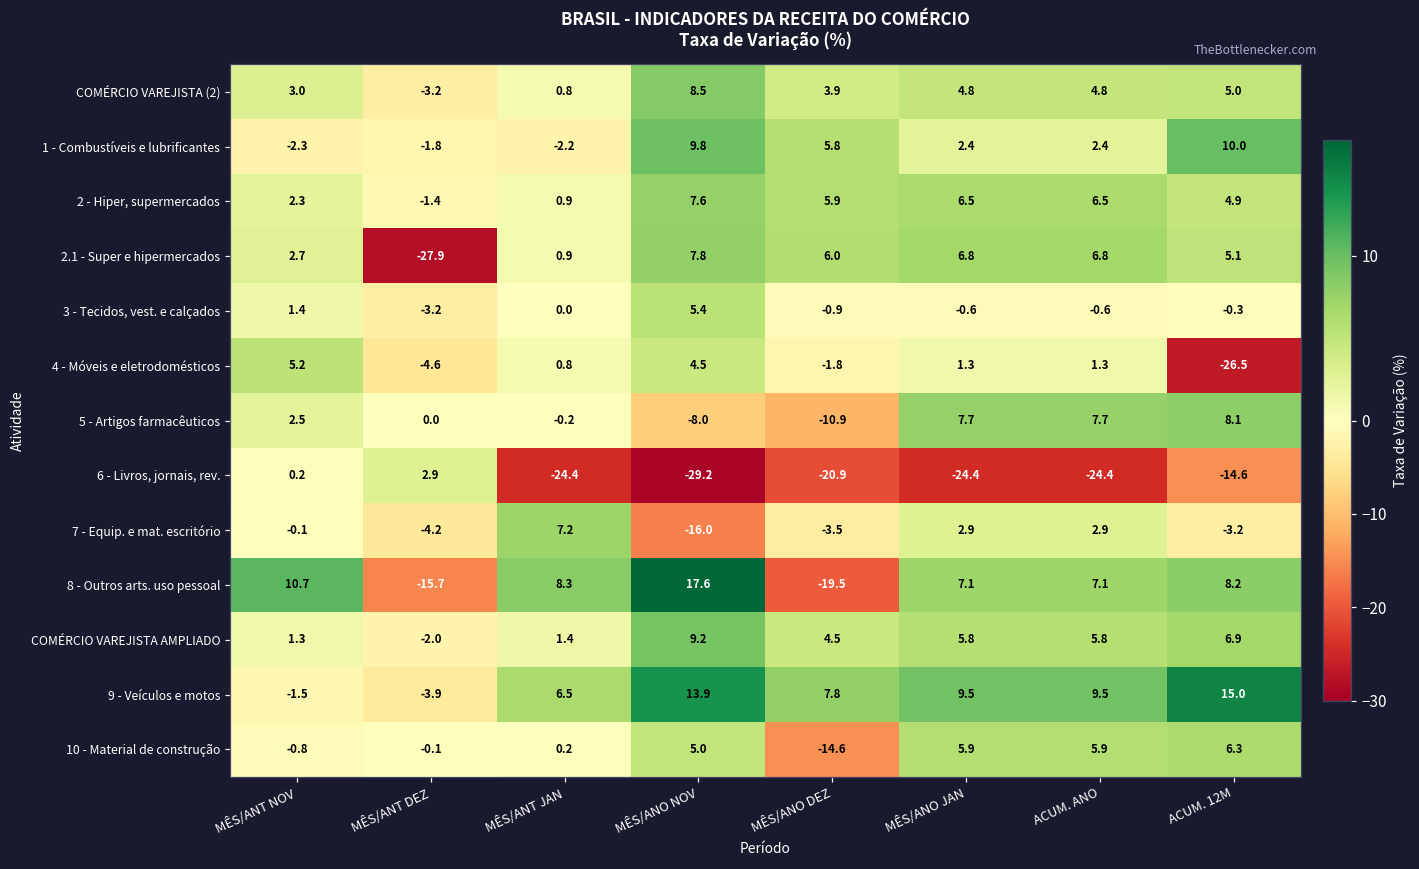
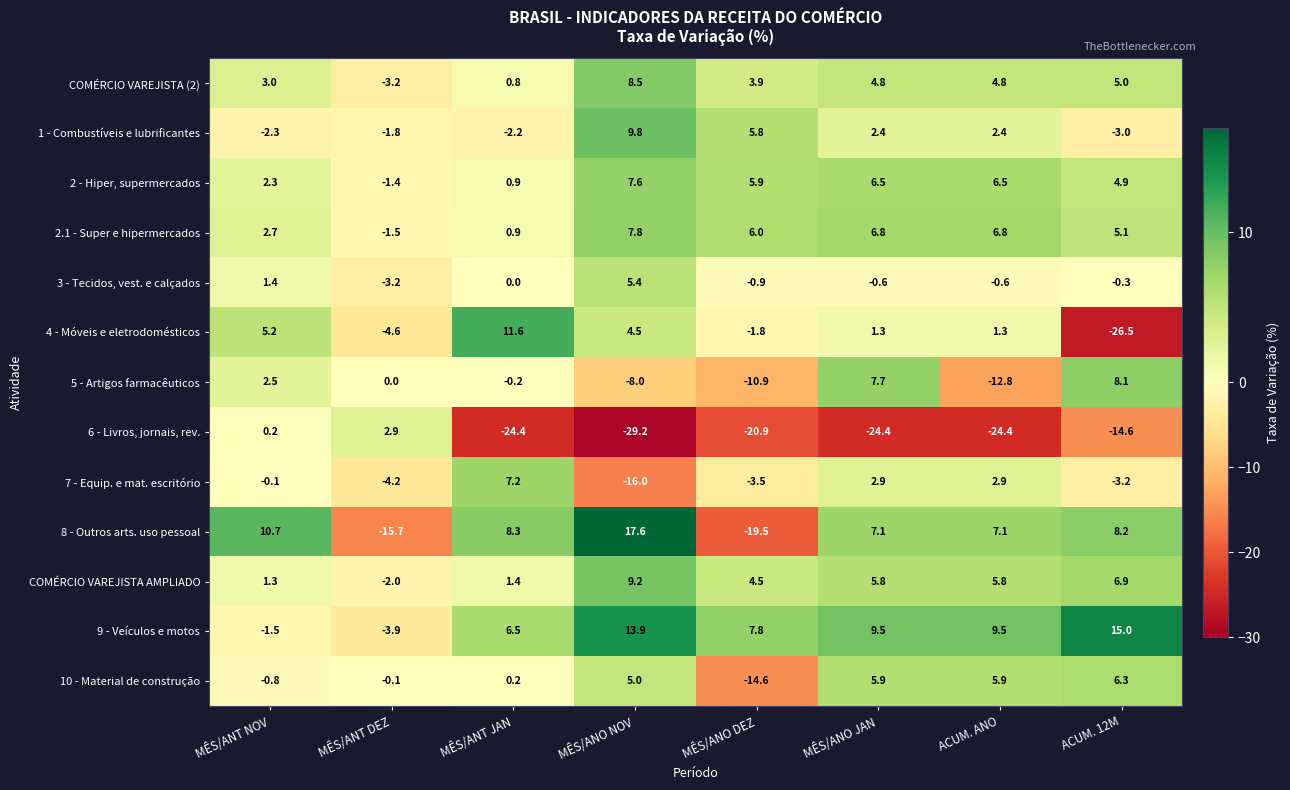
  {
    "COMÉRCIO VAREJISTA (2)": {
      "MÊS/ANT NOV": 3.0,
      "MÊS/ANT DEZ": -3.2,
      "MÊS/ANT JAN": 0.8,
      "MÊS/ANO NOV": 8.5,
      "MÊS/ANO DEZ": 3.9,
      "MÊS/ANO JAN": 4.8,
      "ACUM. ANO": 4.8,
      "ACUM. 12M": 5.0
    },
    "1 - Combustíveis e lubrificantes": {
      "MÊS/ANT NOV": -2.3,
      "MÊS/ANT DEZ": -1.8,
      "MÊS/ANT JAN": -2.2,
      "MÊS/ANO NOV": 9.8,
      "MÊS/ANO DEZ": 5.8,
      "MÊS/ANO JAN": 2.4,
      "ACUM. ANO": 2.4,
-     "ACUM. 12M": 10.0
+     "ACUM. 12M": -3.0
    },
    "2 - Hiper, supermercados": {
      "MÊS/ANT NOV": 2.3,
      "MÊS/ANT DEZ": -1.4,
      "MÊS/ANT JAN": 0.9,
      "MÊS/ANO NOV": 7.6,
      "MÊS/ANO DEZ": 5.9,
      "MÊS/ANO JAN": 6.5,
      "ACUM. ANO": 6.5,
      "ACUM. 12M": 4.9
    },
    "2.1 - Super e hipermercados": {
      "MÊS/ANT NOV": 2.7,
-     "MÊS/ANT DEZ": -27.9,
+     "MÊS/ANT DEZ": -1.5,
      "MÊS/ANT JAN": 0.9,
      "MÊS/ANO NOV": 7.8,
      "MÊS/ANO DEZ": 6.0,
      "MÊS/ANO JAN": 6.8,
      "ACUM. ANO": 6.8,
      "ACUM. 12M": 5.1
    },
    "3 - Tecidos, vest. e calçados": {
      "MÊS/ANT NOV": 1.4,
      "MÊS/ANT DEZ": -3.2,
      "MÊS/ANT JAN": 0.0,
      "MÊS/ANO NOV": 5.4,
      "MÊS/ANO DEZ": -0.9,
      "MÊS/ANO JAN": -0.6,
      "ACUM. ANO": -0.6,
      "ACUM. 12M": -0.3
    },
    "4 - Móveis e eletrodomésticos": {
      "MÊS/ANT NOV": 5.2,
      "MÊS/ANT DEZ": -4.6,
-     "MÊS/ANT JAN": 0.8,
+     "MÊS/ANT JAN": 11.6,
      "MÊS/ANO NOV": 4.5,
      "MÊS/ANO DEZ": -1.8,
      "MÊS/ANO JAN": 1.3,
      "ACUM. ANO": 1.3,
      "ACUM. 12M": -26.5
    },
    "5 - Artigos farmacêuticos": {
      "MÊS/ANT NOV": 2.5,
      "MÊS/ANT DEZ": 0.0,
      "MÊS/ANT JAN": -0.2,
      "MÊS/ANO NOV": -8.0,
      "MÊS/ANO DEZ": -10.9,
      "MÊS/ANO JAN": 7.7,
-     "ACUM. ANO": 7.7,
+     "ACUM. ANO": -12.8,
      "ACUM. 12M": 8.1
    },
    "6 - Livros, jornais, rev.": {
      "MÊS/ANT NOV": 0.2,
      "MÊS/ANT DEZ": 2.9,
      "MÊS/ANT JAN": -24.4,
      "MÊS/ANO NOV": -29.2,
      "MÊS/ANO DEZ": -20.9,
      "MÊS/ANO JAN": -24.4,
      "ACUM. ANO": -24.4,
      "ACUM. 12M": -14.6
    },
    "7 - Equip. e mat. escritório": {
      "MÊS/ANT NOV": -0.1,
      "MÊS/ANT DEZ": -4.2,
      "MÊS/ANT JAN": 7.2,
      "MÊS/ANO NOV": -16.0,
      "MÊS/ANO DEZ": -3.5,
      "MÊS/ANO JAN": 2.9,
      "ACUM. ANO": 2.9,
      "ACUM. 12M": -3.2
    },
    "8 - Outros arts. uso pessoal": {
      "MÊS/ANT NOV": 10.7,
      "MÊS/ANT DEZ": -15.7,
      "MÊS/ANT JAN": 8.3,
      "MÊS/ANO NOV": 17.6,
      "MÊS/ANO DEZ": -19.5,
      "MÊS/ANO JAN": 7.1,
      "ACUM. ANO": 7.1,
      "ACUM. 12M": 8.2
    },
    "COMÉRCIO VAREJISTA AMPLIADO": {
      "MÊS/ANT NOV": 1.3,
      "MÊS/ANT DEZ": -2.0,
      "MÊS/ANT JAN": 1.4,
      "MÊS/ANO NOV": 9.2,
      "MÊS/ANO DEZ": 4.5,
      "MÊS/ANO JAN": 5.8,
      "ACUM. ANO": 5.8,
      "ACUM. 12M": 6.9
    },
    "9 - Veículos e motos": {
      "MÊS/ANT NOV": -1.5,
      "MÊS/ANT DEZ": -3.9,
      "MÊS/ANT JAN": 6.5,
      "MÊS/ANO NOV": 13.9,
      "MÊS/ANO DEZ": 7.8,
      "MÊS/ANO JAN": 9.5,
      "ACUM. ANO": 9.5,
      "ACUM. 12M": 15.0
    },
    "10 - Material de construção": {
      "MÊS/ANT NOV": -0.8,
      "MÊS/ANT DEZ": -0.1,
      "MÊS/ANT JAN": 0.2,
      "MÊS/ANO NOV": 5.0,
      "MÊS/ANO DEZ": -14.6,
      "MÊS/ANO JAN": 5.9,
      "ACUM. ANO": 5.9,
      "ACUM. 12M": 6.3
    }
  }
